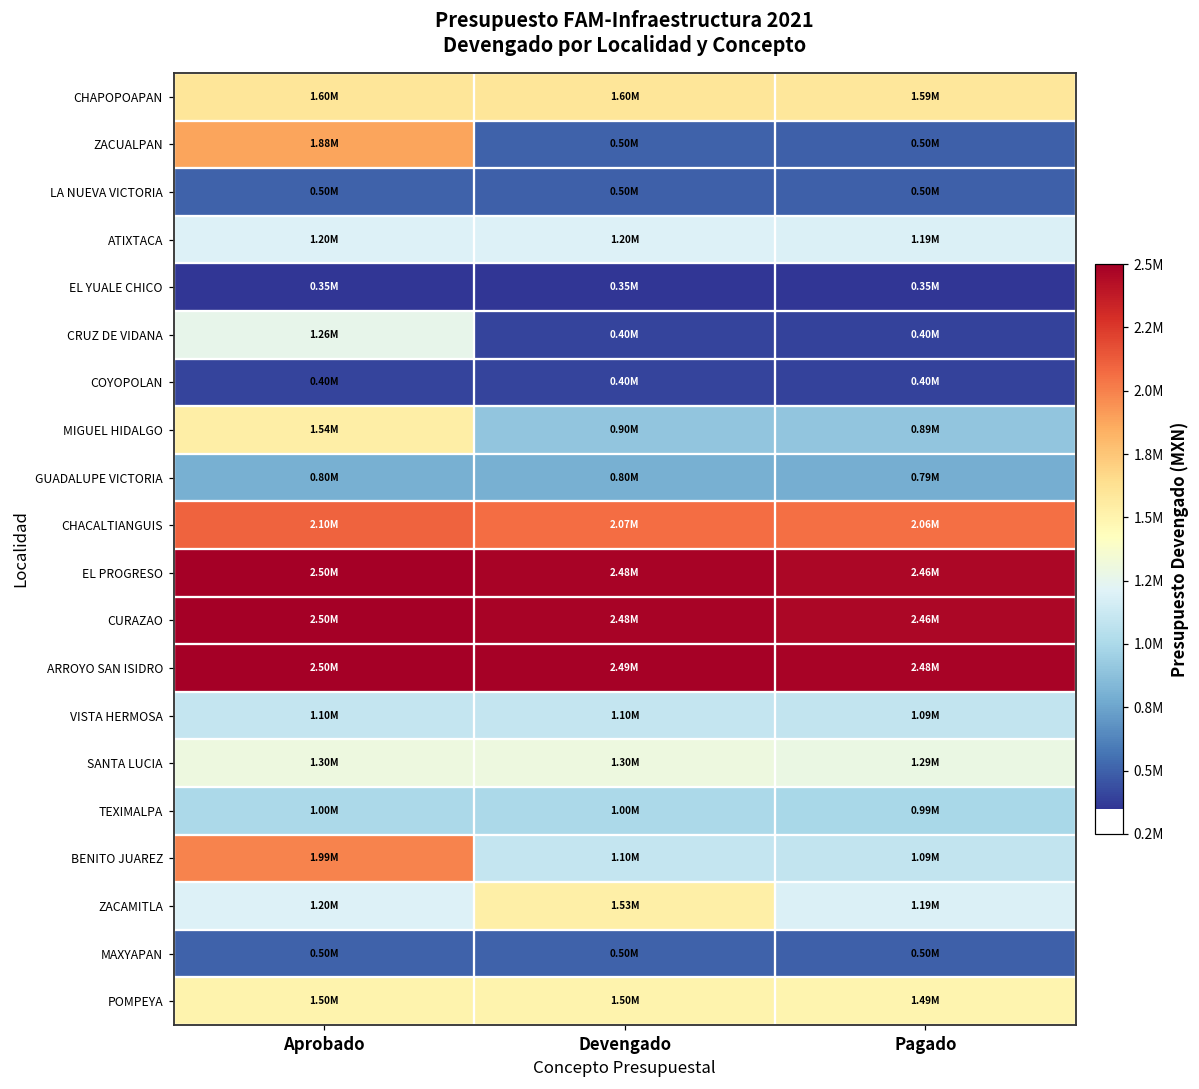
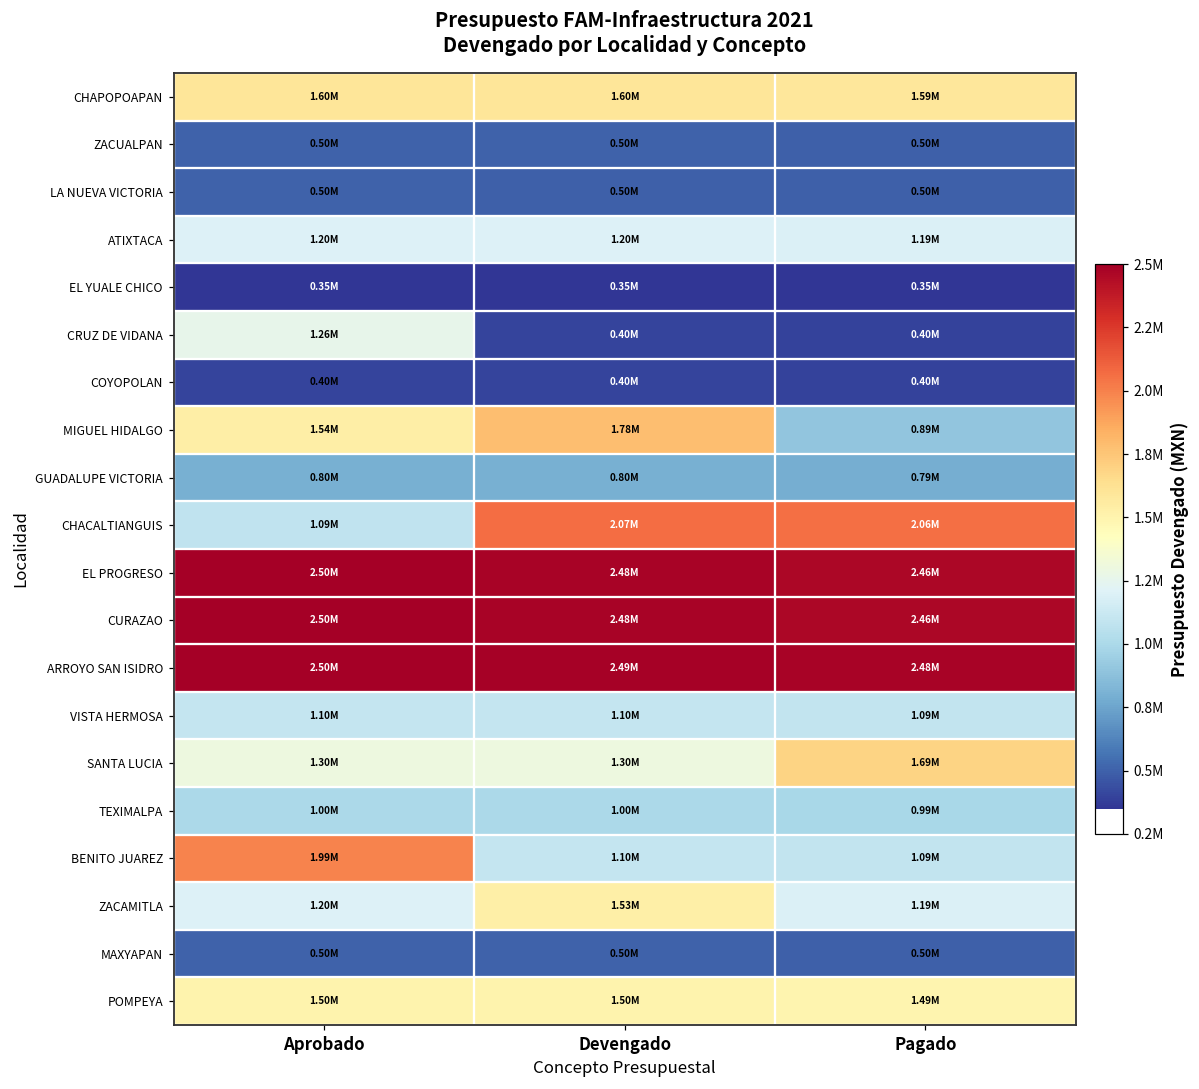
  {
    "CHAPOPOAPAN": {
      "Aprobado": "1.60M",
      "Devengado": "1.60M",
      "Pagado": "1.59M"
    },
    "ZACUALPAN": {
-     "Aprobado": "1.88M",
+     "Aprobado": "0.50M",
      "Devengado": "0.50M",
      "Pagado": "0.50M"
    },
    "LA NUEVA VICTORIA": {
      "Aprobado": "0.50M",
      "Devengado": "0.50M",
      "Pagado": "0.50M"
    },
    "ATIXTACA": {
      "Aprobado": "1.20M",
      "Devengado": "1.20M",
      "Pagado": "1.19M"
    },
    "EL YUALE CHICO": {
      "Aprobado": "0.35M",
      "Devengado": "0.35M",
      "Pagado": "0.35M"
    },
    "CRUZ DE VIDANA": {
      "Aprobado": "1.26M",
      "Devengado": "0.40M",
      "Pagado": "0.40M"
    },
    "COYOPOLAN": {
      "Aprobado": "0.40M",
      "Devengado": "0.40M",
      "Pagado": "0.40M"
    },
    "MIGUEL HIDALGO": {
      "Aprobado": "1.54M",
-     "Devengado": "0.90M",
+     "Devengado": "1.78M",
      "Pagado": "0.89M"
    },
    "GUADALUPE VICTORIA": {
      "Aprobado": "0.80M",
      "Devengado": "0.80M",
      "Pagado": "0.79M"
    },
    "CHACALTIANGUIS": {
-     "Aprobado": "2.10M",
+     "Aprobado": "1.09M",
      "Devengado": "2.07M",
      "Pagado": "2.06M"
    },
    "EL PROGRESO": {
      "Aprobado": "2.50M",
      "Devengado": "2.48M",
      "Pagado": "2.46M"
    },
    "CURAZAO": {
      "Aprobado": "2.50M",
      "Devengado": "2.48M",
      "Pagado": "2.46M"
    },
    "ARROYO SAN ISIDRO": {
      "Aprobado": "2.50M",
      "Devengado": "2.49M",
      "Pagado": "2.48M"
    },
    "VISTA HERMOSA": {
      "Aprobado": "1.10M",
      "Devengado": "1.10M",
      "Pagado": "1.09M"
    },
    "SANTA LUCIA": {
      "Aprobado": "1.30M",
      "Devengado": "1.30M",
-     "Pagado": "1.29M"
+     "Pagado": "1.69M"
    },
    "TEXIMALPA": {
      "Aprobado": "1.00M",
      "Devengado": "1.00M",
      "Pagado": "0.99M"
    },
    "BENITO JUAREZ": {
      "Aprobado": "1.99M",
      "Devengado": "1.10M",
      "Pagado": "1.09M"
    },
    "ZACAMITLA": {
      "Aprobado": "1.20M",
      "Devengado": "1.53M",
      "Pagado": "1.19M"
    },
    "MAXYAPAN": {
      "Aprobado": "0.50M",
      "Devengado": "0.50M",
      "Pagado": "0.50M"
    },
    "POMPEYA": {
      "Aprobado": "1.50M",
      "Devengado": "1.50M",
      "Pagado": "1.49M"
    }
  }
